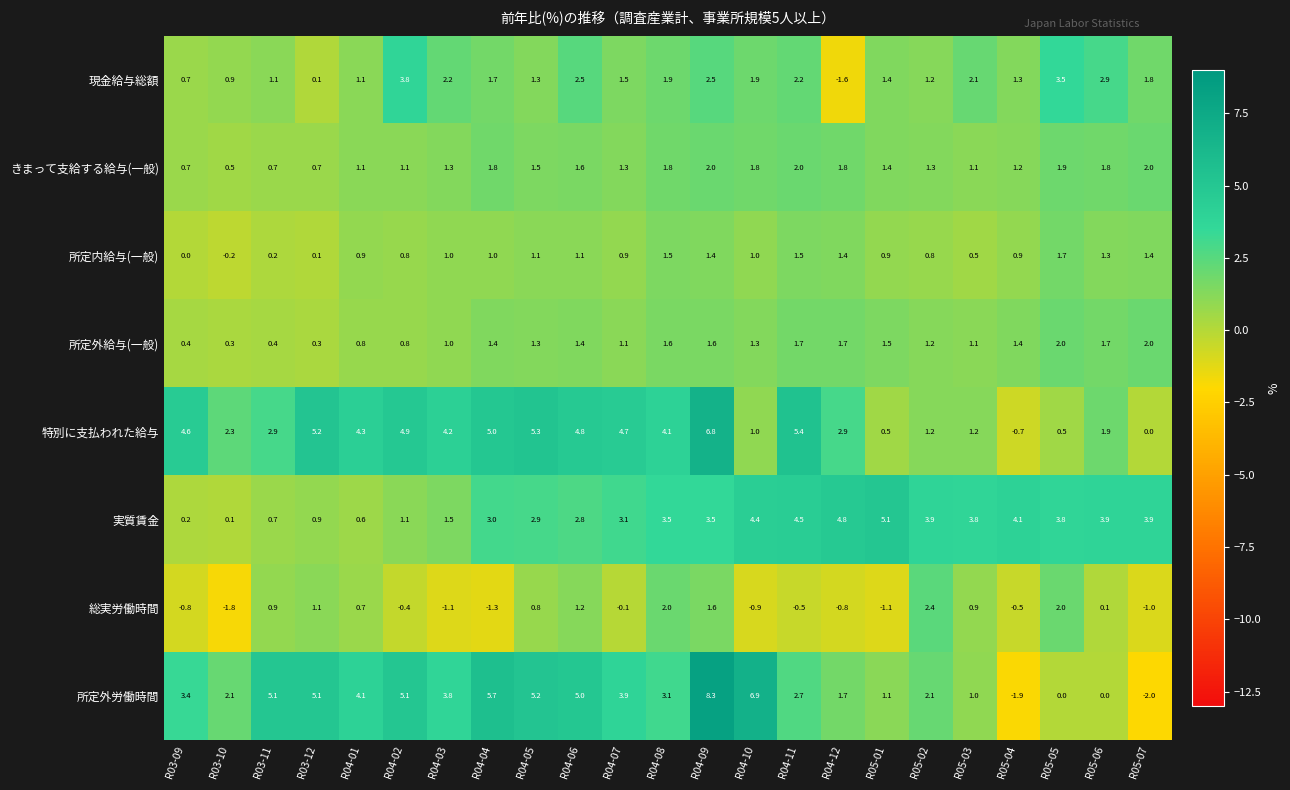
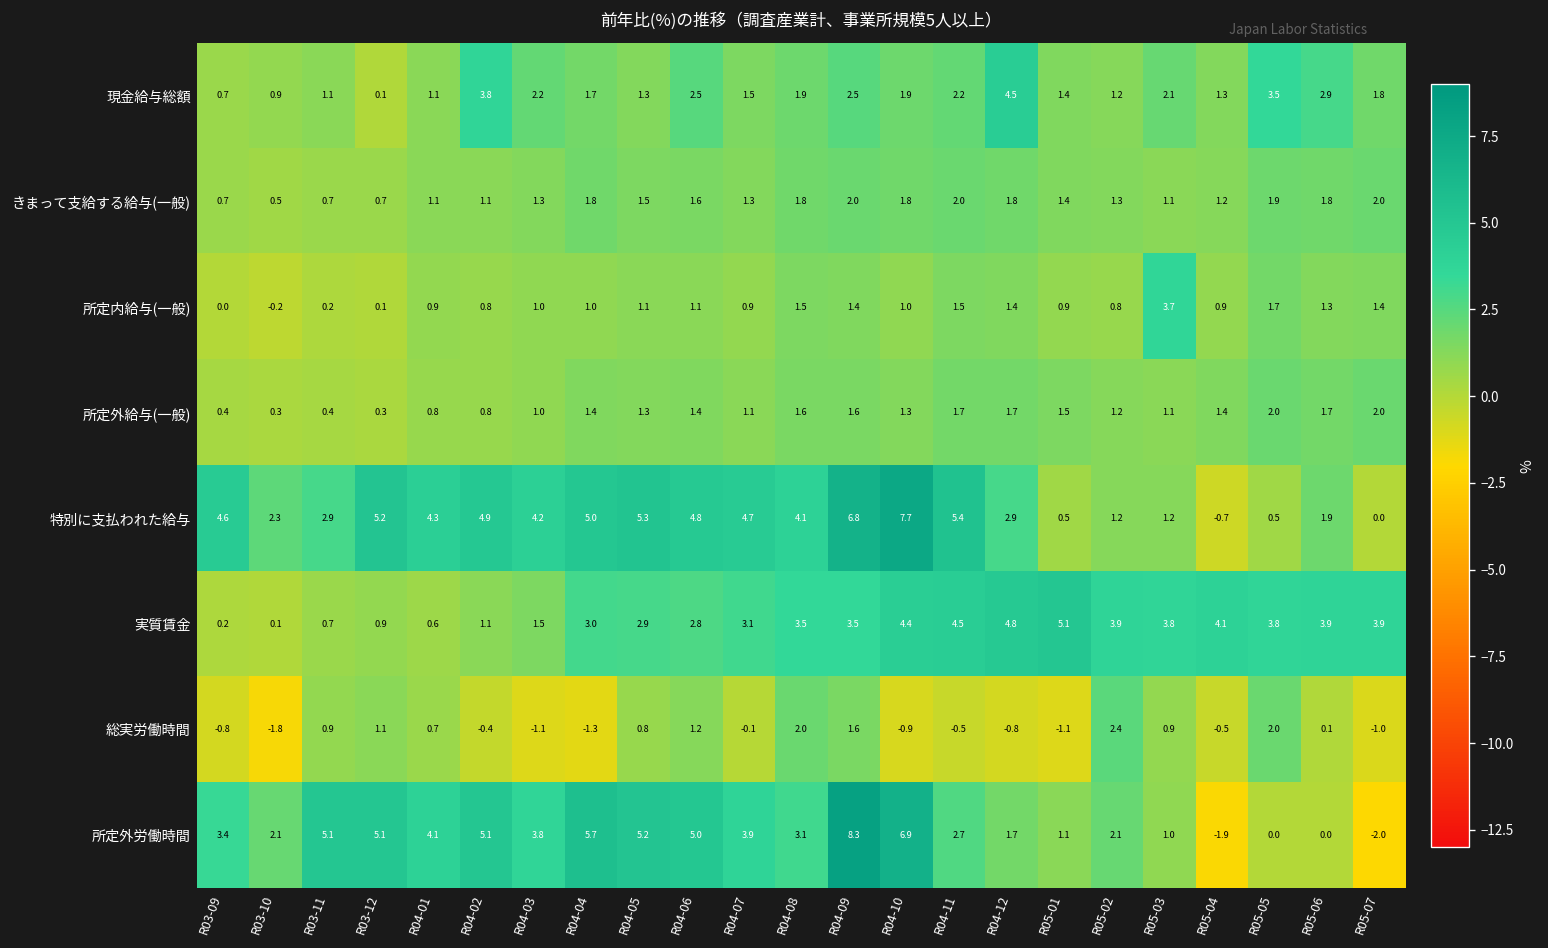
  {
    "現金給与総額": {
      "R03-09": 0.7,
      "R03-10": 0.9,
      "R03-11": 1.1,
      "R03-12": 0.1,
      "R04-01": 1.1,
      "R04-02": 3.8,
      "R04-03": 2.2,
      "R04-04": 1.7,
      "R04-05": 1.3,
      "R04-06": 2.5,
      "R04-07": 1.5,
      "R04-08": 1.9,
      "R04-09": 2.5,
      "R04-10": 1.9,
      "R04-11": 2.2,
-     "R04-12": -1.6,
+     "R04-12": 4.5,
      "R05-01": 1.4,
      "R05-02": 1.2,
      "R05-03": 2.1,
      "R05-04": 1.3,
      "R05-05": 3.5,
      "R05-06": 2.9,
      "R05-07": 1.8
    },
    "きまって支給する給与(一般)": {
      "R03-09": 0.7,
      "R03-10": 0.5,
      "R03-11": 0.7,
      "R03-12": 0.7,
      "R04-01": 1.1,
      "R04-02": 1.1,
      "R04-03": 1.3,
      "R04-04": 1.8,
      "R04-05": 1.5,
      "R04-06": 1.6,
      "R04-07": 1.3,
      "R04-08": 1.8,
      "R04-09": 2.0,
      "R04-10": 1.8,
      "R04-11": 2.0,
      "R04-12": 1.8,
      "R05-01": 1.4,
      "R05-02": 1.3,
      "R05-03": 1.1,
      "R05-04": 1.2,
      "R05-05": 1.9,
      "R05-06": 1.8,
      "R05-07": 2.0
    },
    "所定内給与(一般)": {
      "R03-09": 0.0,
      "R03-10": -0.2,
      "R03-11": 0.2,
      "R03-12": 0.1,
      "R04-01": 0.9,
      "R04-02": 0.8,
      "R04-03": 1.0,
      "R04-04": 1.0,
      "R04-05": 1.1,
      "R04-06": 1.1,
      "R04-07": 0.9,
      "R04-08": 1.5,
      "R04-09": 1.4,
      "R04-10": 1.0,
      "R04-11": 1.5,
      "R04-12": 1.4,
      "R05-01": 0.9,
      "R05-02": 0.8,
-     "R05-03": 0.5,
+     "R05-03": 3.7,
      "R05-04": 0.9,
      "R05-05": 1.7,
      "R05-06": 1.3,
      "R05-07": 1.4
    },
    "所定外給与(一般)": {
      "R03-09": 0.4,
      "R03-10": 0.3,
      "R03-11": 0.4,
      "R03-12": 0.3,
      "R04-01": 0.8,
      "R04-02": 0.8,
      "R04-03": 1.0,
      "R04-04": 1.4,
      "R04-05": 1.3,
      "R04-06": 1.4,
      "R04-07": 1.1,
      "R04-08": 1.6,
      "R04-09": 1.6,
      "R04-10": 1.3,
      "R04-11": 1.7,
      "R04-12": 1.7,
      "R05-01": 1.5,
      "R05-02": 1.2,
      "R05-03": 1.1,
      "R05-04": 1.4,
      "R05-05": 2.0,
      "R05-06": 1.7,
      "R05-07": 2.0
    },
    "特別に支払われた給与": {
      "R03-09": 4.6,
      "R03-10": 2.3,
      "R03-11": 2.9,
      "R03-12": 5.2,
      "R04-01": 4.3,
      "R04-02": 4.9,
      "R04-03": 4.2,
      "R04-04": 5.0,
      "R04-05": 5.3,
      "R04-06": 4.8,
      "R04-07": 4.7,
      "R04-08": 4.1,
      "R04-09": 6.8,
-     "R04-10": 1.0,
+     "R04-10": 7.7,
      "R04-11": 5.4,
      "R04-12": 2.9,
      "R05-01": 0.5,
      "R05-02": 1.2,
      "R05-03": 1.2,
      "R05-04": -0.7,
      "R05-05": 0.5,
      "R05-06": 1.9,
      "R05-07": 0.0
    },
    "実質賃金": {
      "R03-09": 0.2,
      "R03-10": 0.1,
      "R03-11": 0.7,
      "R03-12": 0.9,
      "R04-01": 0.6,
      "R04-02": 1.1,
      "R04-03": 1.5,
      "R04-04": 3.0,
      "R04-05": 2.9,
      "R04-06": 2.8,
      "R04-07": 3.1,
      "R04-08": 3.5,
      "R04-09": 3.5,
      "R04-10": 4.4,
      "R04-11": 4.5,
      "R04-12": 4.8,
      "R05-01": 5.1,
      "R05-02": 3.9,
      "R05-03": 3.8,
      "R05-04": 4.1,
      "R05-05": 3.8,
      "R05-06": 3.9,
      "R05-07": 3.9
    },
    "総実労働時間": {
      "R03-09": -0.8,
      "R03-10": -1.8,
      "R03-11": 0.9,
      "R03-12": 1.1,
      "R04-01": 0.7,
      "R04-02": -0.4,
      "R04-03": -1.1,
      "R04-04": -1.3,
      "R04-05": 0.8,
      "R04-06": 1.2,
      "R04-07": -0.1,
      "R04-08": 2.0,
      "R04-09": 1.6,
      "R04-10": -0.9,
      "R04-11": -0.5,
      "R04-12": -0.8,
      "R05-01": -1.1,
      "R05-02": 2.4,
      "R05-03": 0.9,
      "R05-04": -0.5,
      "R05-05": 2.0,
      "R05-06": 0.1,
      "R05-07": -1.0
    },
    "所定外労働時間": {
      "R03-09": 3.4,
      "R03-10": 2.1,
      "R03-11": 5.1,
      "R03-12": 5.1,
      "R04-01": 4.1,
      "R04-02": 5.1,
      "R04-03": 3.8,
      "R04-04": 5.7,
      "R04-05": 5.2,
      "R04-06": 5.0,
      "R04-07": 3.9,
      "R04-08": 3.1,
      "R04-09": 8.3,
      "R04-10": 6.9,
      "R04-11": 2.7,
      "R04-12": 1.7,
      "R05-01": 1.1,
      "R05-02": 2.1,
      "R05-03": 1.0,
      "R05-04": -1.9,
      "R05-05": 0.0,
      "R05-06": 0.0,
      "R05-07": -2.0
    }
  }
